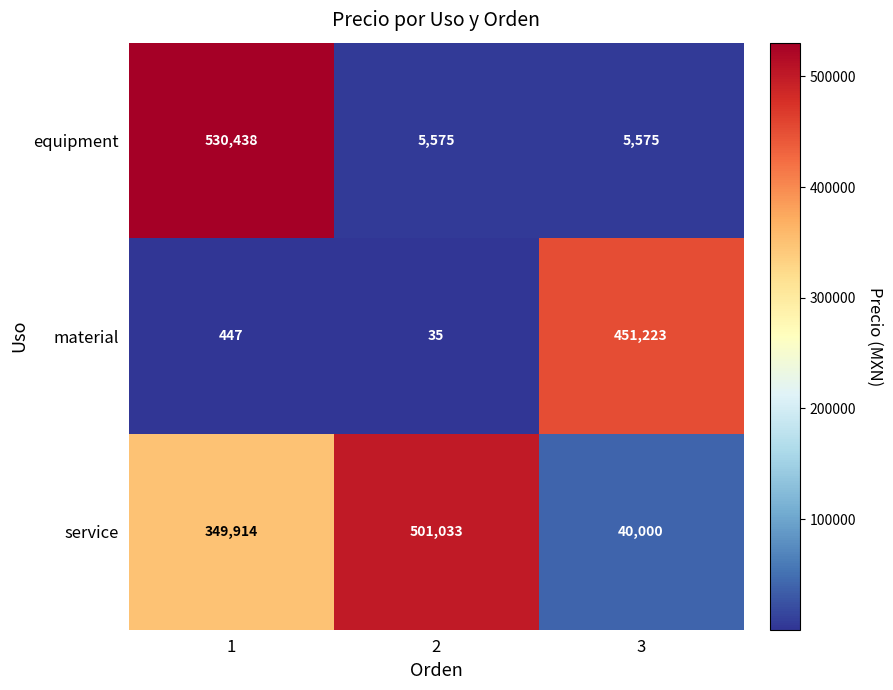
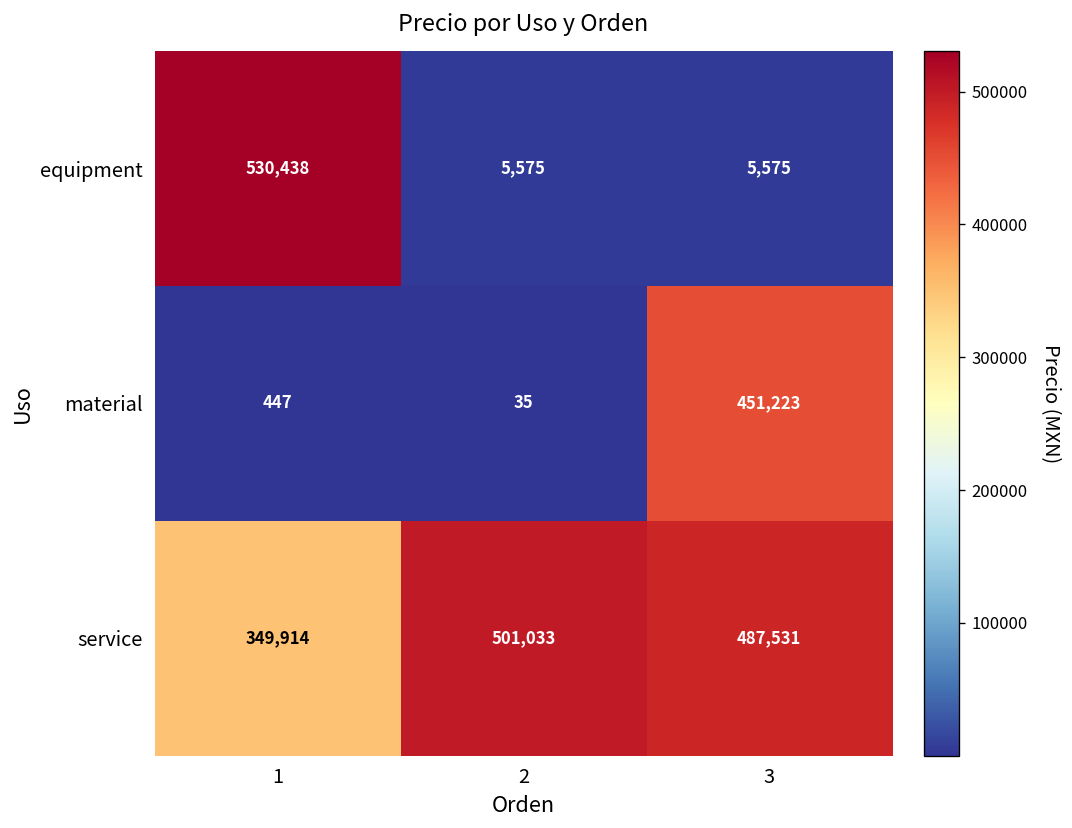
  {
    "equipment": {
      "1": "530,438",
      "2": "5,575",
      "3": "5,575"
    },
    "material": {
      "1": "447",
      "2": "35",
      "3": "451,223"
    },
    "service": {
      "1": "349,914",
      "2": "501,033",
-     "3": "40,000"
+     "3": "487,531"
    }
  }
